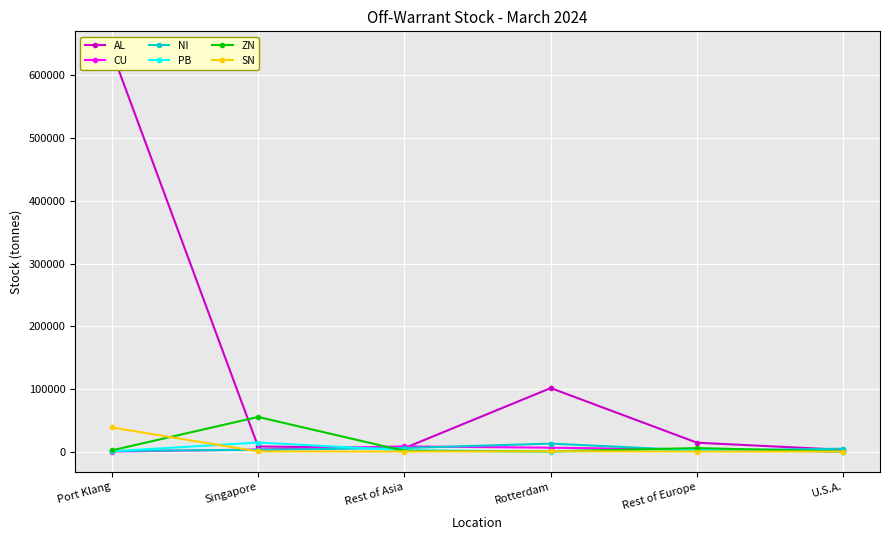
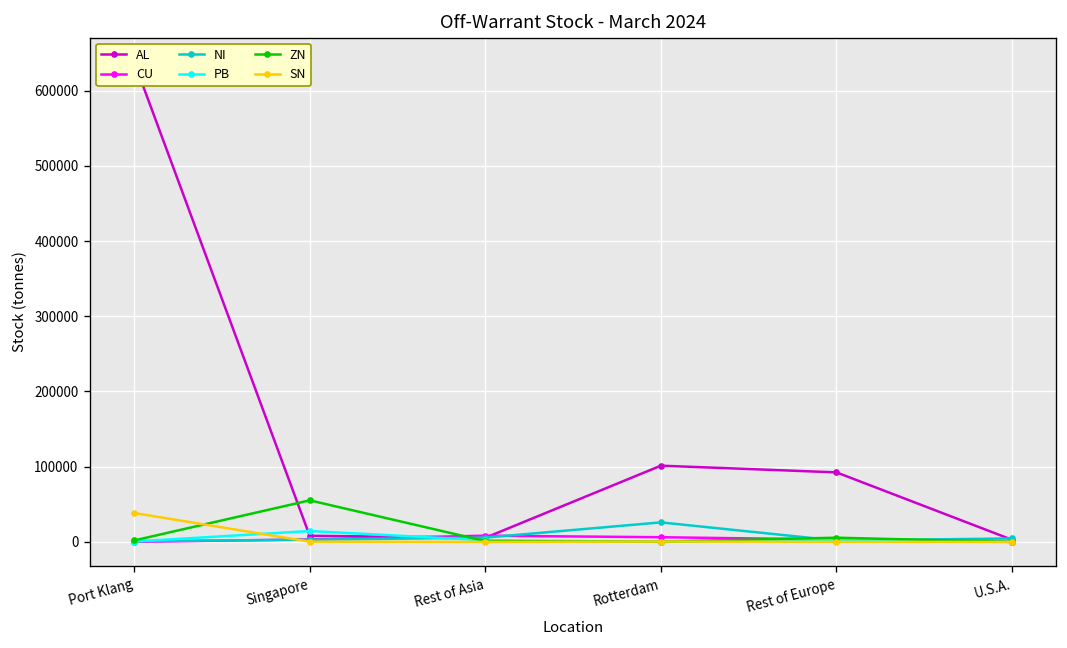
  {
    "AL": {
      "Singapore": 10000,
      "Rotterdam": 100000,
-     "Rest of Europe": 10000
+     "Rest of Europe": 90000
    },
    "CU": {
      "Rotterdam": 10000
    },
    "NI": {
-     "Rotterdam": 10000
+     "Rotterdam": 30000
    },
    "PB": {
      "Singapore": 10000
    },
    "ZN": {
      "Singapore": 60000
    },
    "SN": {
      "Port Klang": 40000
    }
  }
